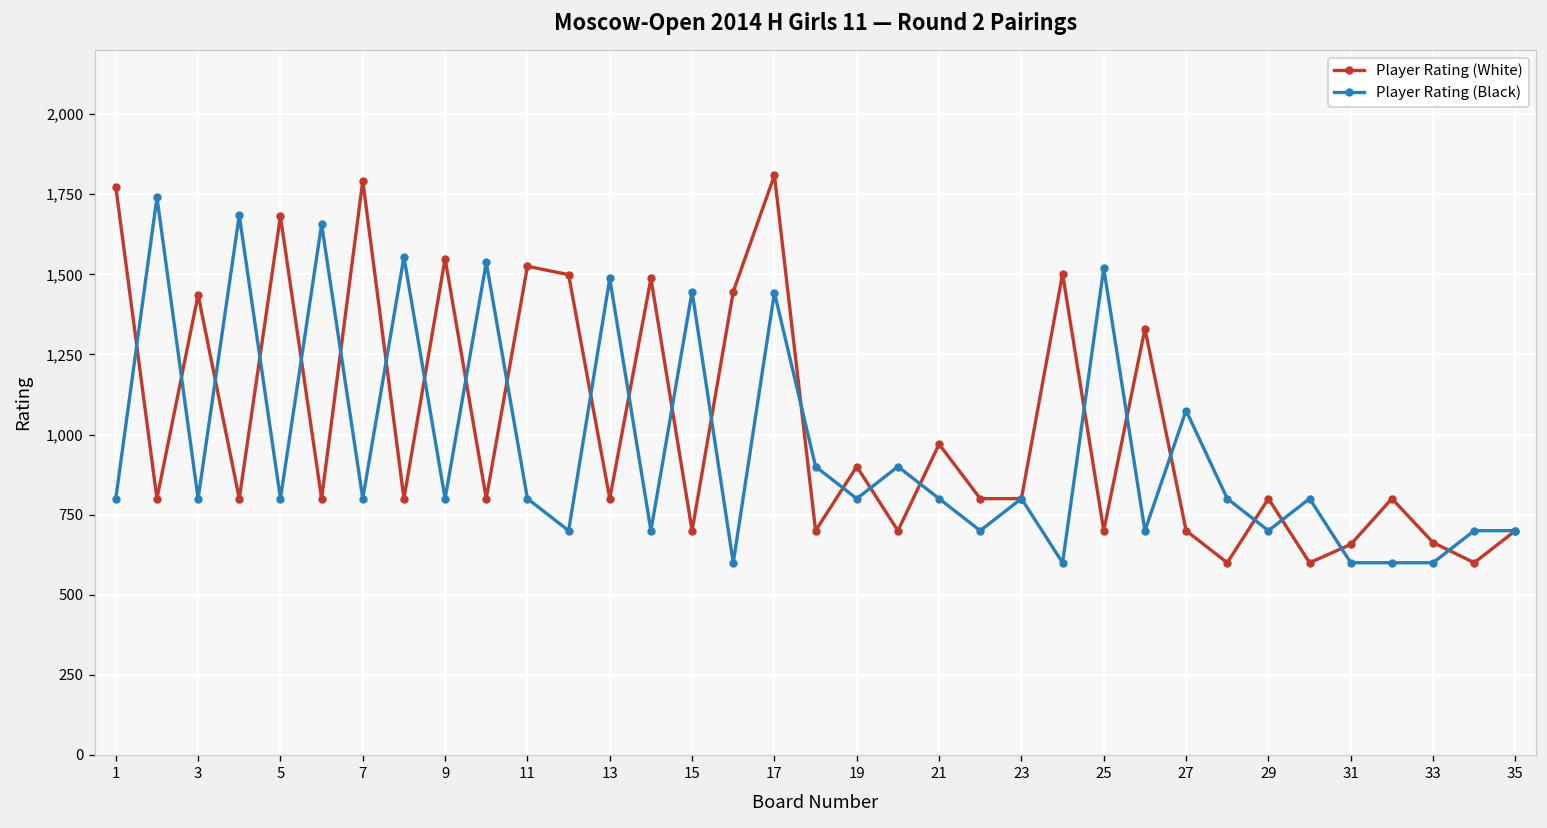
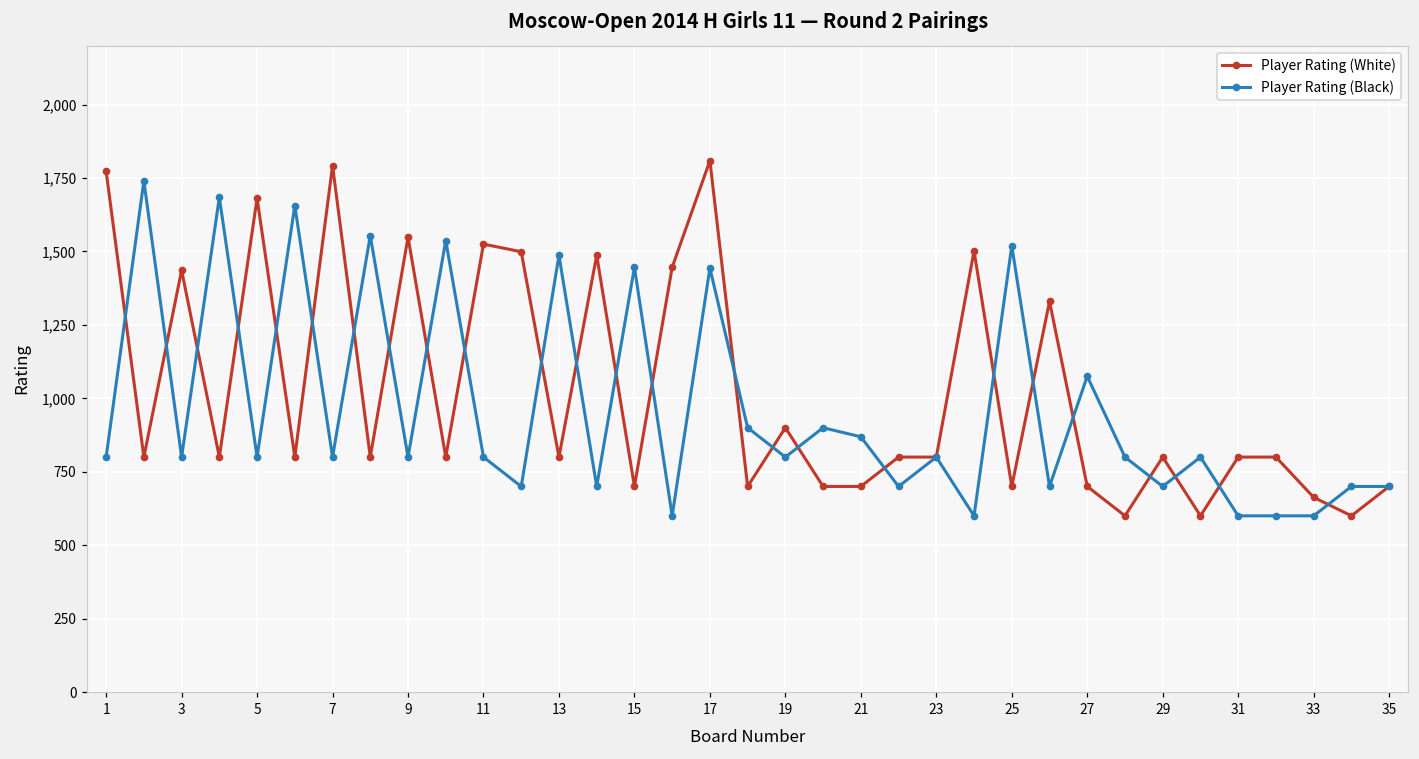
  {
    "Player Rating (White)": {
      "1": "1,770",
      "3": "1,440",
      "5": "1,680",
      "7": "1,790",
      "9": "1,550",
      "11": "1,530",
      "13": "800",
      "15": "700",
      "17": "1,810",
      "19": "900",
-     "21": "970",
+     "21": "700",
      "25": "700",
      "27": "700",
      "29": "800",
-     "31": "660",
+     "31": "800",
      "33": "660"
    },
    "Player Rating (Black)": {
      "1": "800",
      "3": "800",
      "5": "800",
      "7": "800",
      "9": "800",
      "11": "800",
      "13": "1,490",
      "15": "1,450",
      "17": "1,440",
      "19": "800",
-     "21": "800",
+     "21": "870",
      "25": "1,520",
      "27": "1,080",
      "29": "700",
      "31": "600",
      "33": "600"
    }
  }
